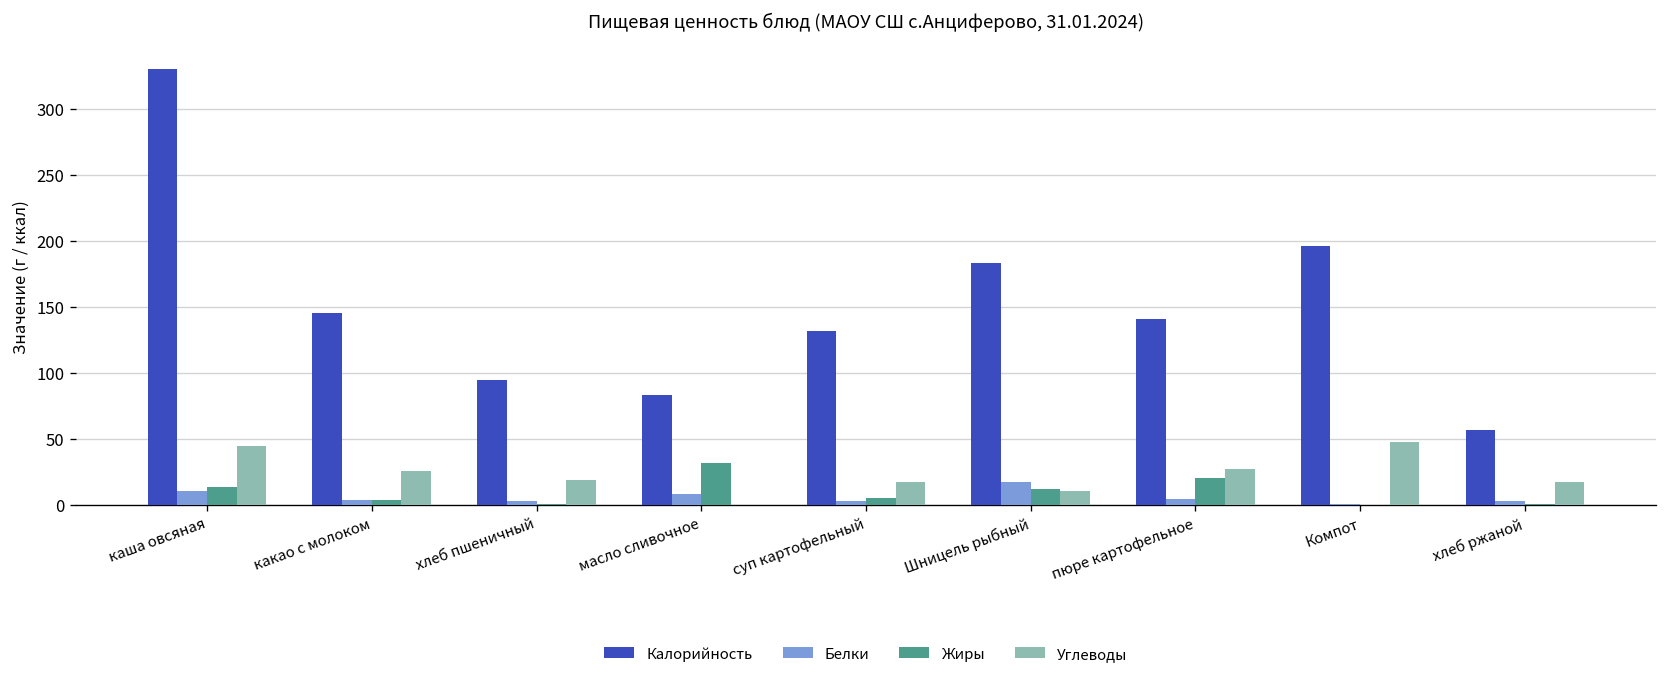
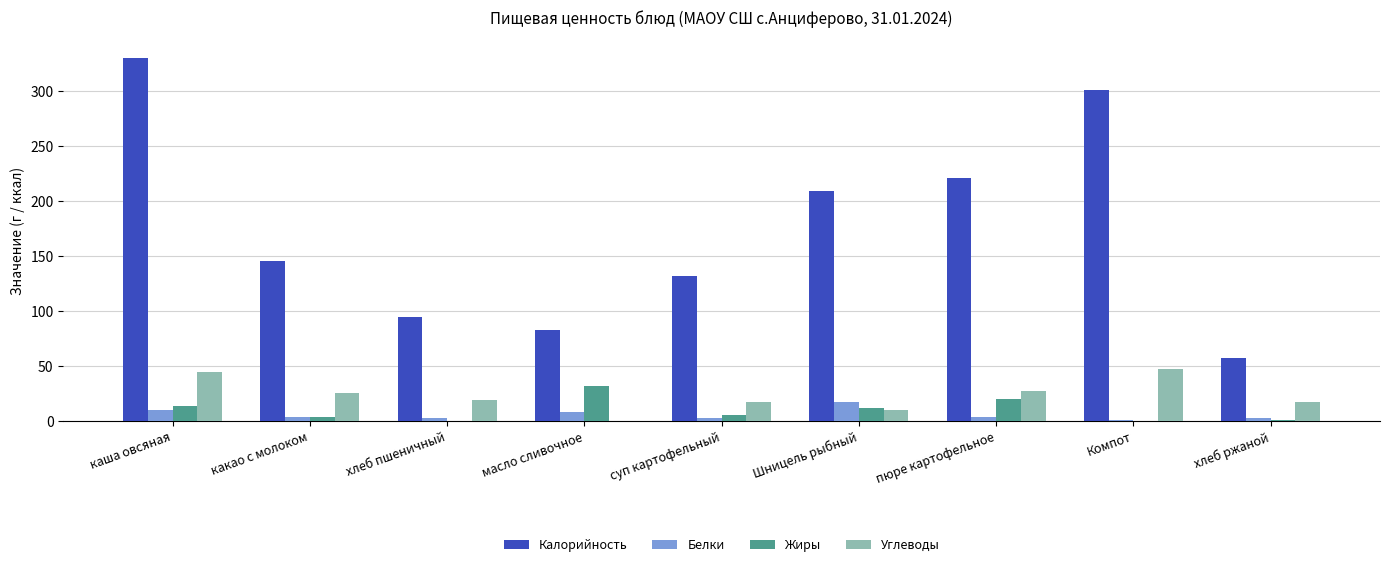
  {
    "Калорийность": {
      "каша овсяная": 330,
      "какао с молоком": 145,
      "хлеб пшеничный": 94,
      "масло сливочное": 83,
      "суп картофельный": 132,
-     "Шницель рыбный": 183,
-     "пюре картофельное": 141,
-     "Компот": 197,
+     "Шницель рыбный": 209,
+     "пюре картофельное": 221,
+     "Компот": 301,
      "хлеб ржаной": 57
    },
    "Жиры": {
      "каша овсяная": 14,
      "какао с молоком": 4,
      "масло сливочное": 32,
      "суп картофельный": 5,
      "Шницель рыбный": 12,
      "пюре картофельное": 20
    }
  }
